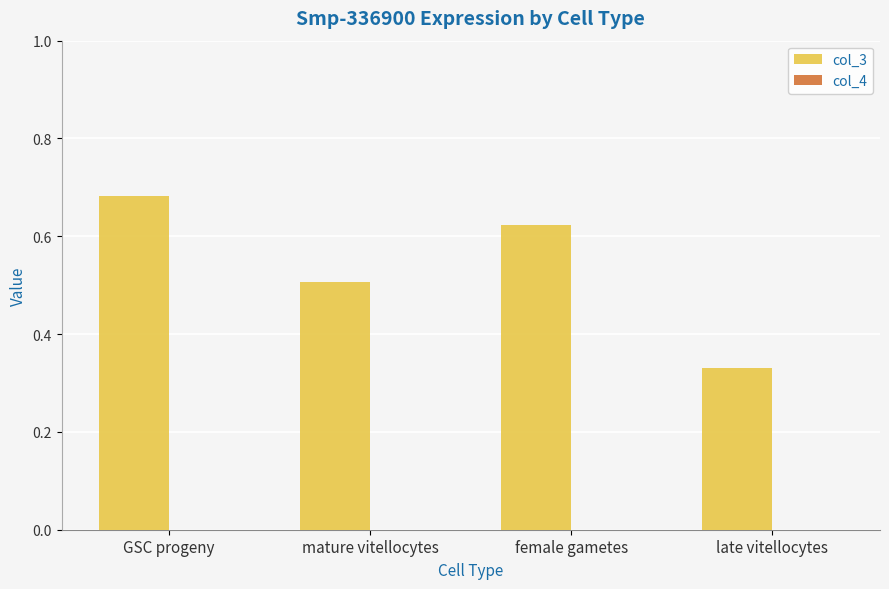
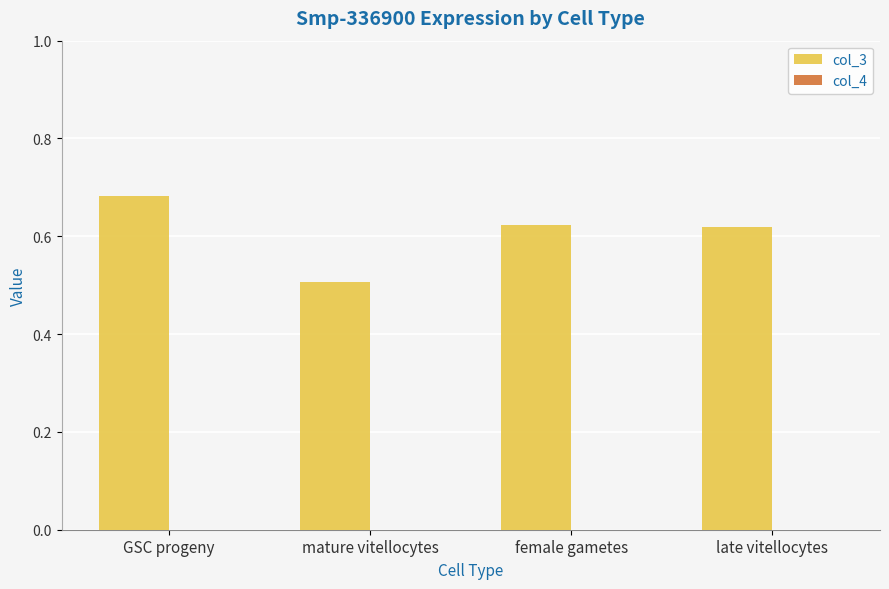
  {
    "col_3": {
      "GSC progeny": 0.68,
      "mature vitellocytes": 0.51,
      "female gametes": 0.62,
-     "late vitellocytes": 0.33
+     "late vitellocytes": 0.62
    },
    "col_4": {
      "GSC progeny": 0.00
    }
  }
